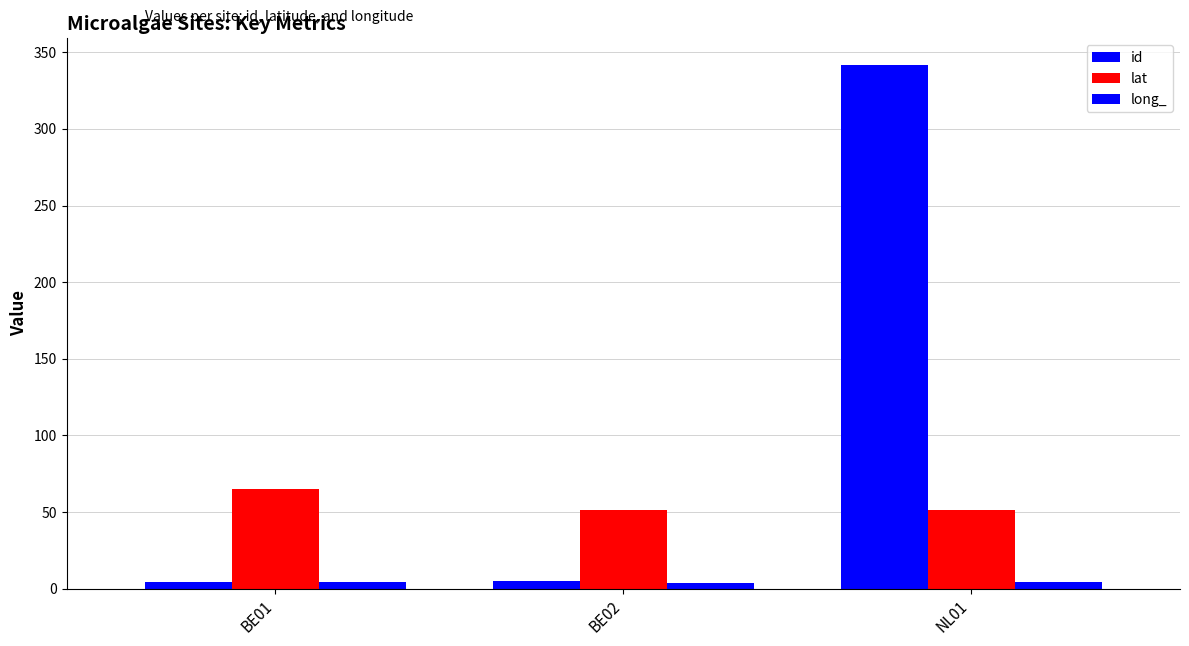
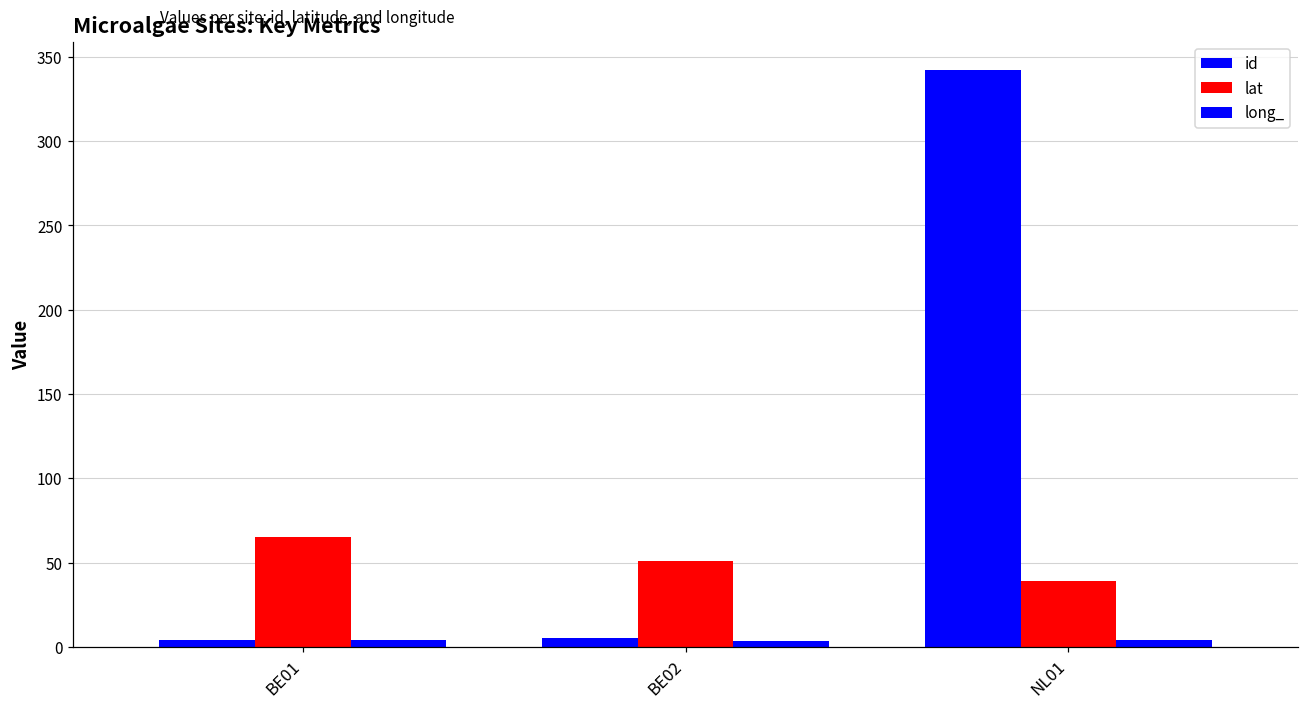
  {
    "lat": {
      "BE01": 65,
      "BE02": 51,
-     "NL01": 52
+     "NL01": 39
    }
  }
